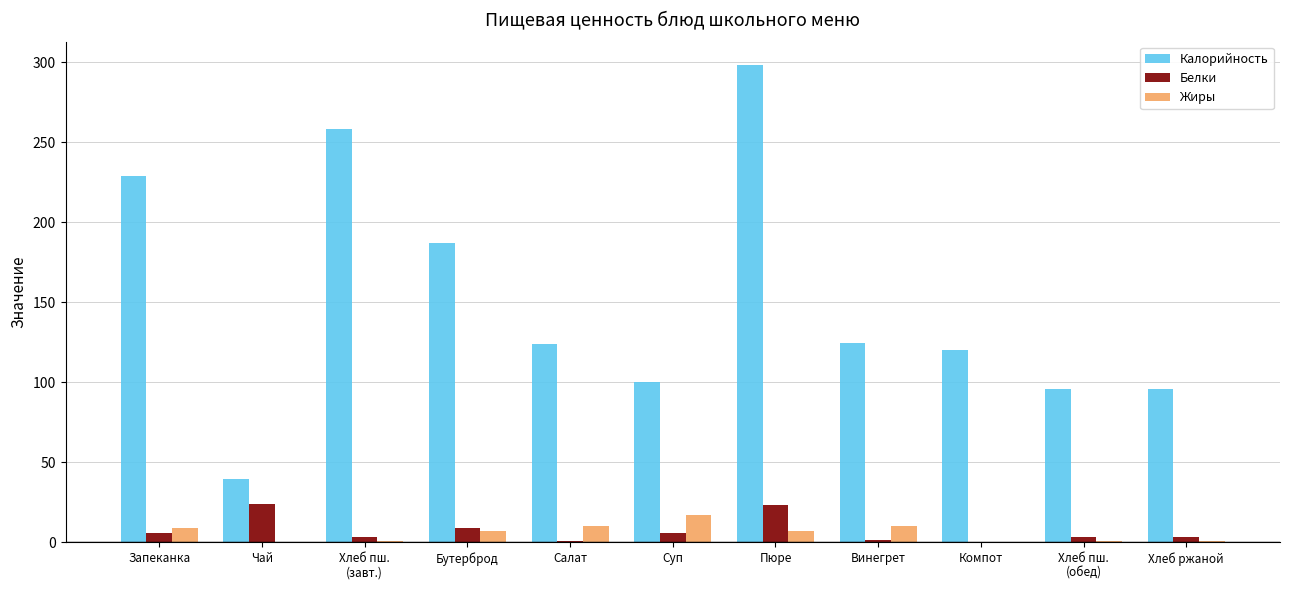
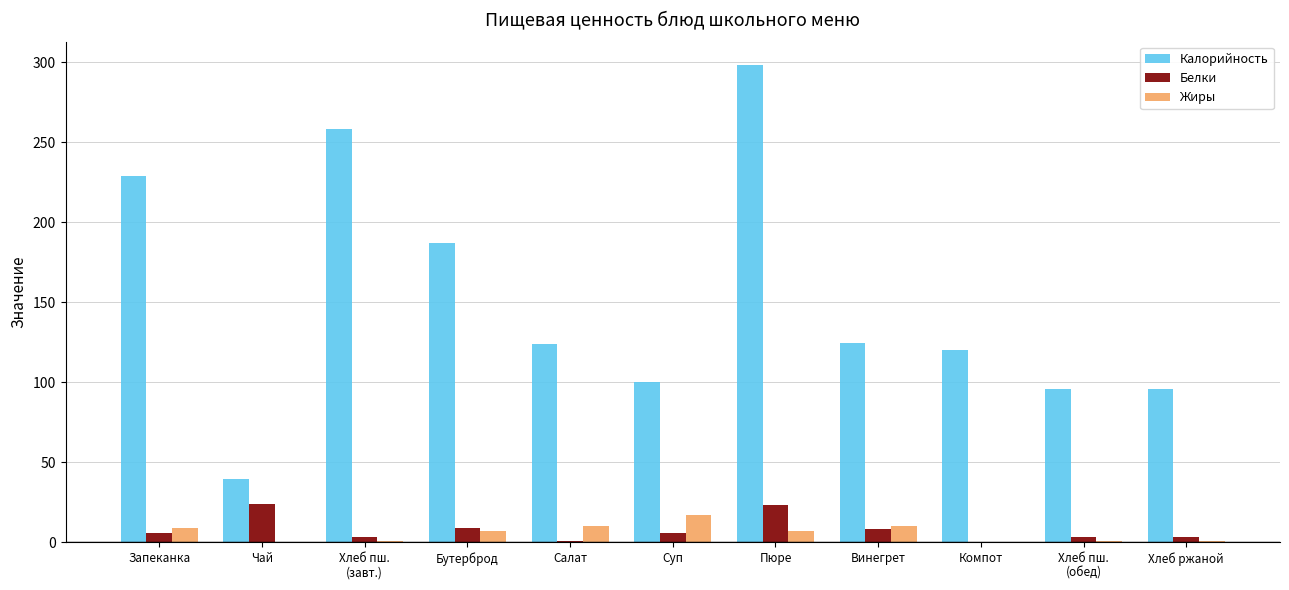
  {
    "Калорийность": {
      "Запеканка": 229,
      "Чай": 39,
      "Хлеб пш. (завт.)": 259,
      "Бутерброд": 187,
      "Салат": 124,
      "Суп": 100,
      "Пюре": 298,
      "Винегрет": 124,
      "Компот": 120,
      "Хлеб пш. (обед)": 96,
      "Хлеб ржаной": 96
    },
    "Белки": {
      "Запеканка": 6,
      "Чай": 24,
      "Хлеб пш. (завт.)": 3,
      "Бутерброд": 9,
      "Суп": 6,
      "Пюре": 23,
-     "Винегрет": 1,
+     "Винегрет": 8,
      "Компот": 0,
      "Хлеб пш. (обед)": 3,
      "Хлеб ржаной": 3
    },
    "Жиры": {
      "Запеканка": 9,
      "Бутерброд": 7,
      "Салат": 10,
      "Суп": 17,
      "Пюре": 7,
      "Винегрет": 10,
      "Компот": 0
    }
  }
